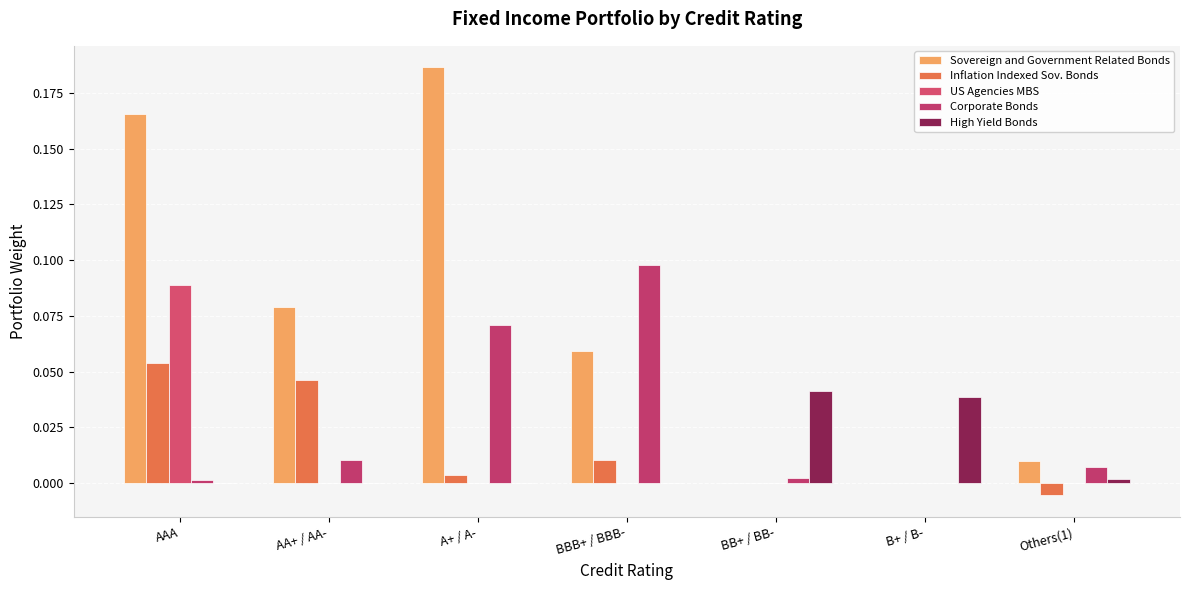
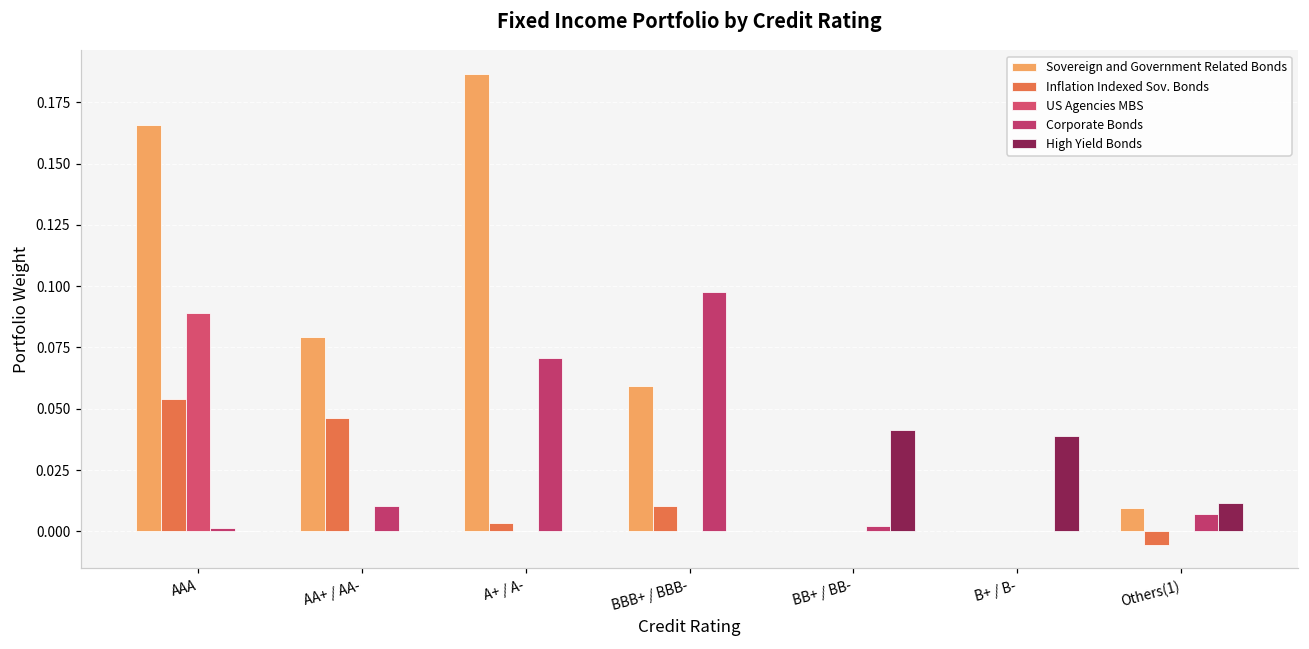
  {
    "High Yield Bonds": {
      "AAA": 0.000,
      "AA+ / AA-": 0.000,
      "A+ / A-": 0.000,
      "BBB+ / BBB-": 0.000,
      "BB+ / BB-": 0.041,
      "B+ / B-": 0.039,
-     "Others(1)": 0.002
+     "Others(1)": 0.012
    }
  }
